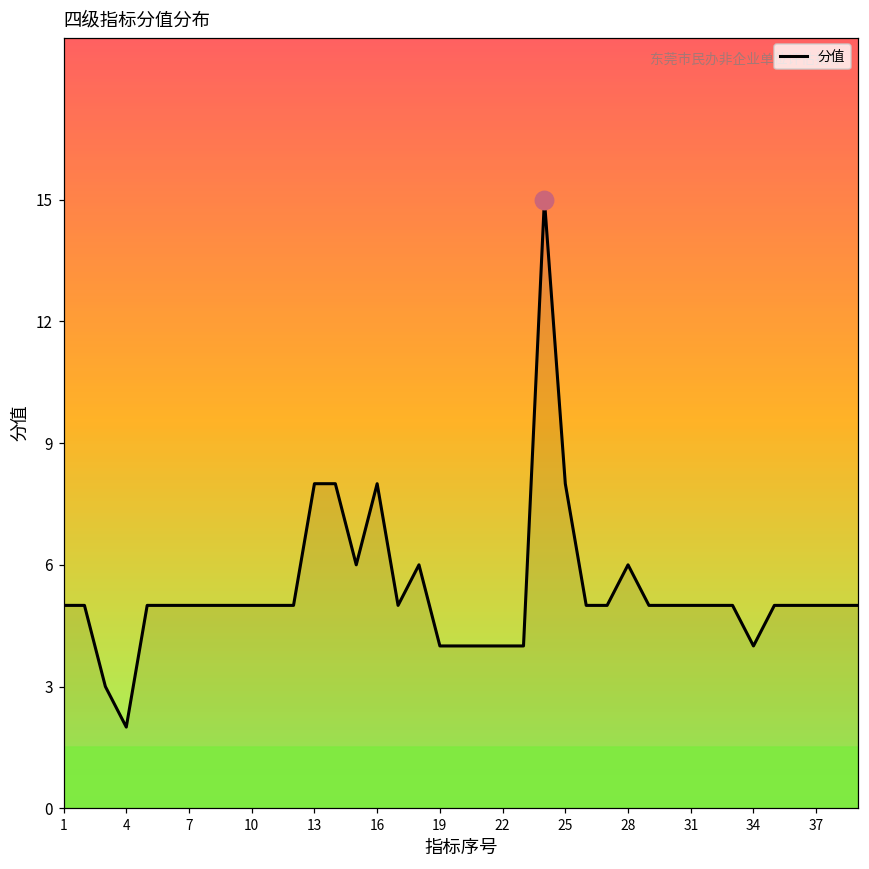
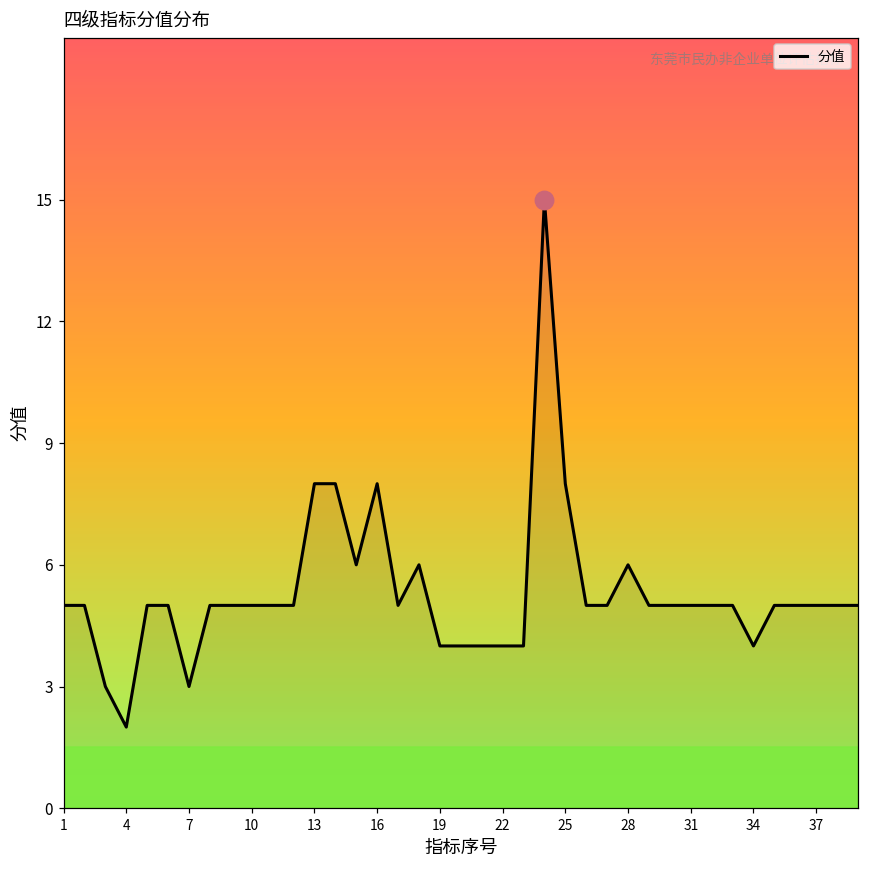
  {
    "分值": {
      "1": 5,
      "4": 2,
-     "7": 5,
+     "7": 3,
      "10": 5,
      "13": 8,
      "16": 8,
      "19": 4,
      "22": 4,
      "25": 8,
      "28": 6,
      "31": 5,
      "34": 4,
      "37": 5
    }
  }
